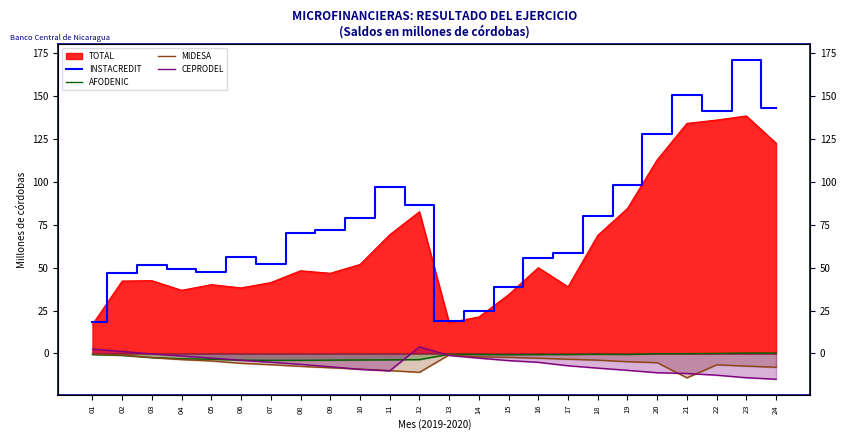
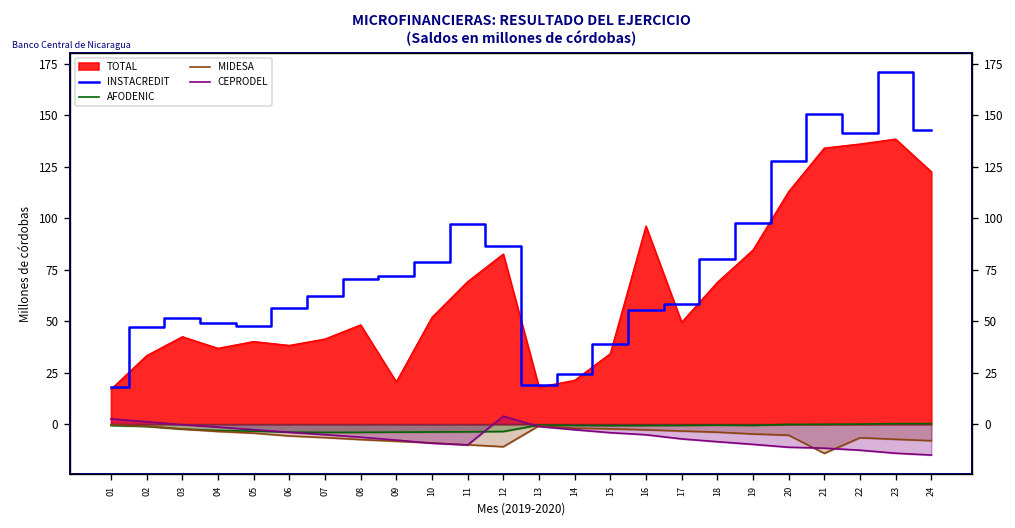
  {
    "TOTAL": {
-     "02": 42,
+     "02": 33,
      "03": 42,
      "04": 37,
      "05": 40,
      "06": 38,
      "07": 41,
      "08": 48,
-     "09": 47,
+     "09": 20,
      "10": 52,
      "11": 69,
      "12": 83,
      "14": 21,
      "15": 34,
-     "16": 50,
-     "17": 39,
+     "16": 96,
+     "17": 49,
      "18": 69,
      "19": 85,
      "20": 113,
      "21": 134,
      "22": 136,
      "23": 138,
      "24": 123
    },
    "INSTACREDIT": {
      "02": 47,
      "03": 52,
      "04": 49,
      "05": 48,
      "06": 56,
-     "07": 52,
+     "07": 62,
      "08": 70,
      "09": 72,
      "10": 79,
      "11": 97,
      "12": 86,
      "14": 25,
      "15": 39,
      "16": 55,
      "17": 58,
      "18": 80,
      "19": 98,
      "20": 128,
      "21": 150,
      "22": 141,
      "23": 171,
      "24": 143
    },
    "MIDESA": {
      "06": -6,
      "12": -11,
      "15": -2,
      "16": -3,
      "17": -3,
      "18": -4,
      "19": -5,
      "20": -5,
      "21": -14,
      "22": -7,
      "23": -7,
      "24": -8
    }
  }
